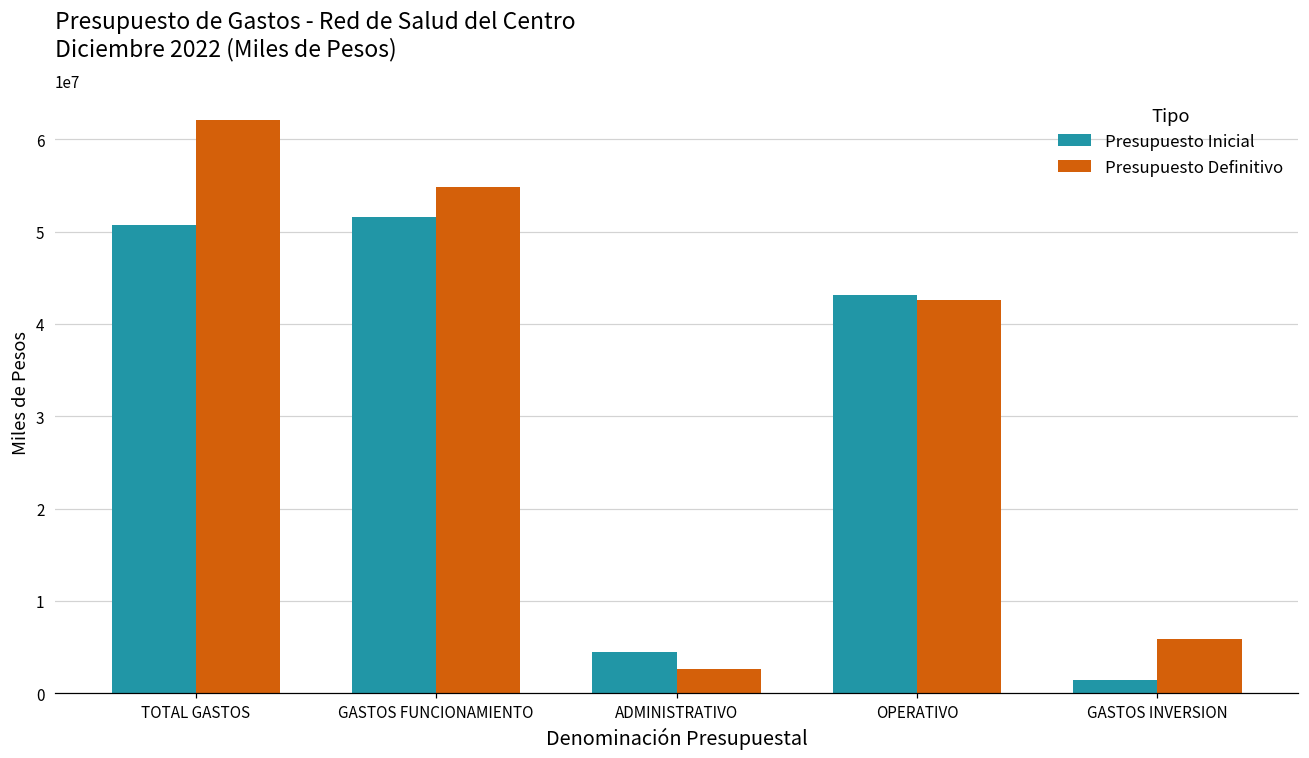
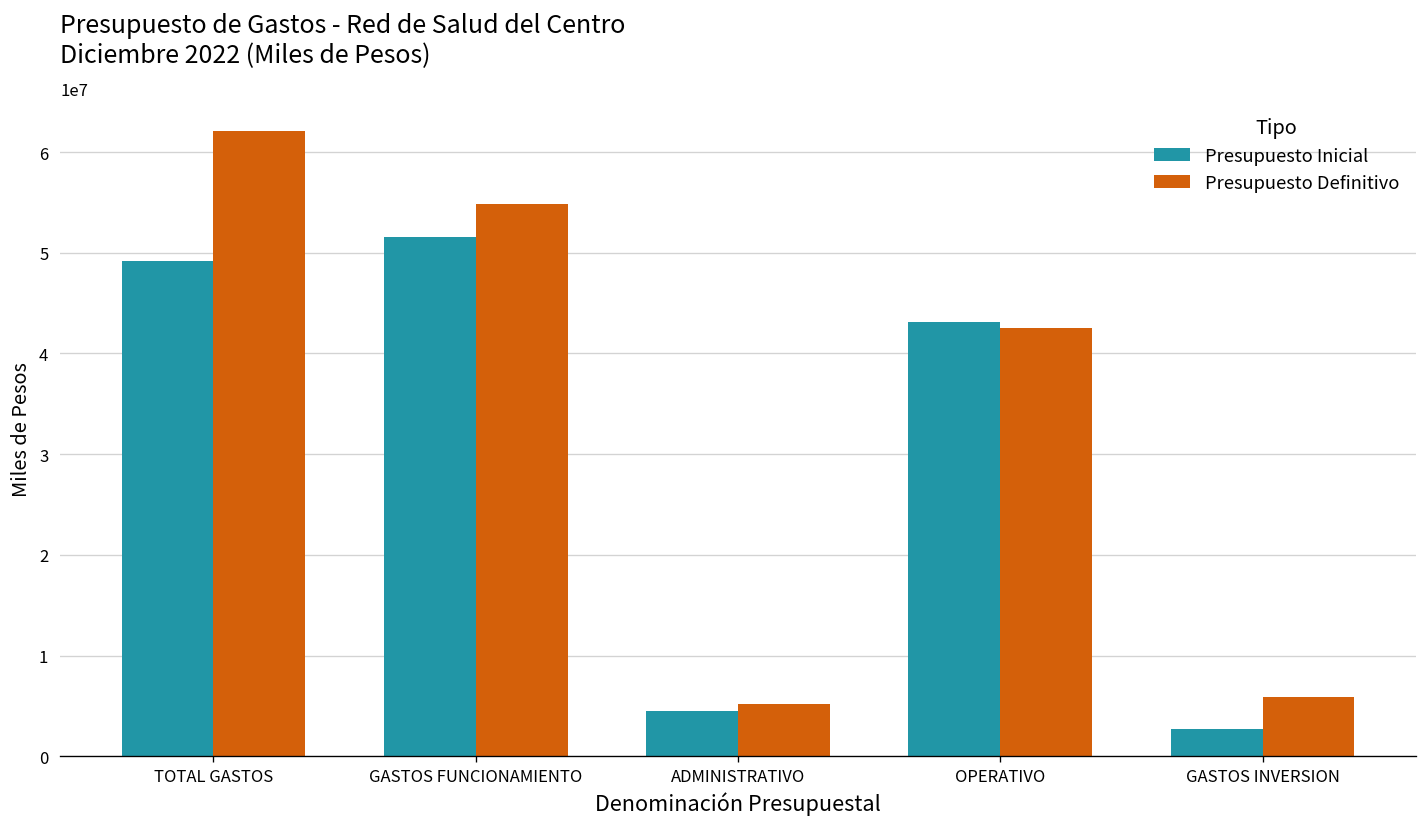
  {
    "Presupuesto Inicial": {
-     "TOTAL GASTOS": 51000000,
+     "TOTAL GASTOS": 49000000,
      "GASTOS FUNCIONAMIENTO": 52000000,
      "ADMINISTRATIVO": 4000000,
      "OPERATIVO": 43000000,
-     "GASTOS INVERSION": 1000000
+     "GASTOS INVERSION": 3000000
    },
    "Presupuesto Definitivo": {
      "TOTAL GASTOS": 62000000,
      "GASTOS FUNCIONAMIENTO": 55000000,
-     "ADMINISTRATIVO": 3000000,
+     "ADMINISTRATIVO": 5000000,
      "OPERATIVO": 43000000,
      "GASTOS INVERSION": 6000000
    }
  }
